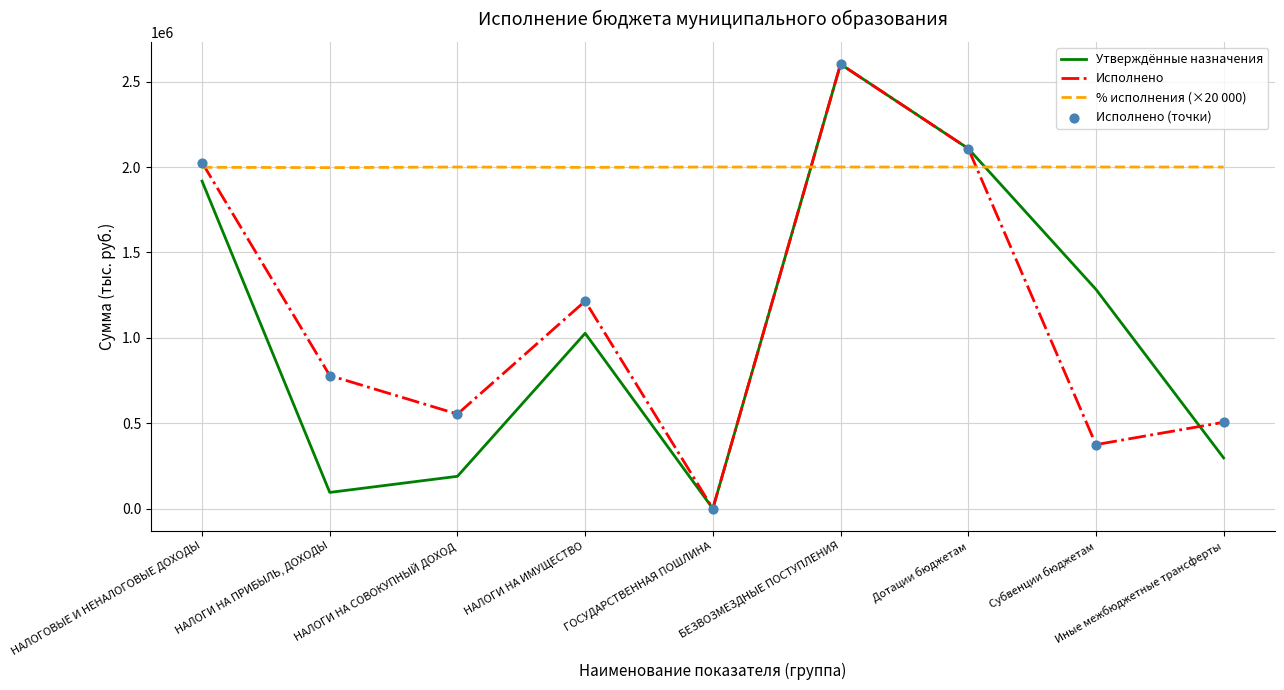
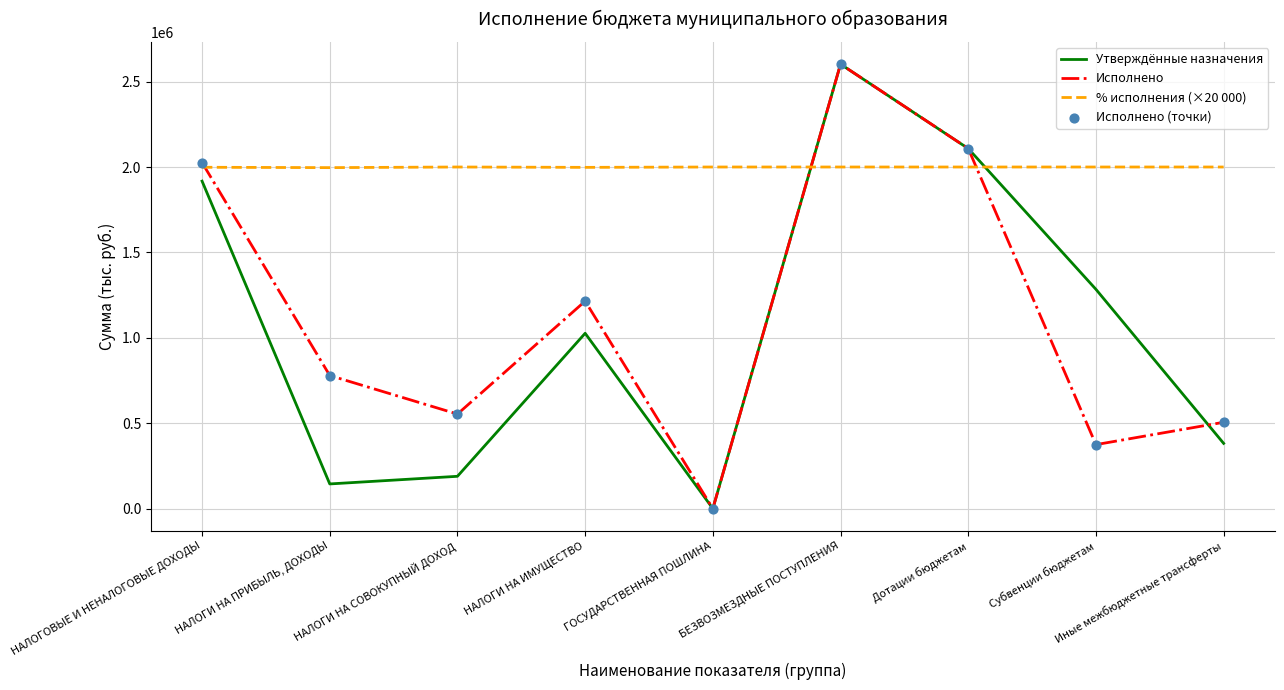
  {
    "Утверждённые назначения": {
      "НАЛОГОВЫЕ И НЕНАЛОГОВЫЕ ДОХОДЫ": 1920000,
-     "НАЛОГИ НА ПРИБЫЛЬ, ДОХОДЫ": 100000,
+     "НАЛОГИ НА ПРИБЫЛЬ, ДОХОДЫ": 150000,
      "НАЛОГИ НА СОВОКУПНЫЙ ДОХОД": 190000,
      "НАЛОГИ НА ИМУЩЕСТВО": 1030000,
      "Субвенции бюджетам": 1280000,
-     "Иные межбюджетные трансферты": 300000
+     "Иные межбюджетные трансферты": 380000
    },
    "Исполнено (точки)": {
      "НАЛОГОВЫЕ И НЕНАЛОГОВЫЕ ДОХОДЫ": 2030000,
      "НАЛОГИ НА ПРИБЫЛЬ, ДОХОДЫ": 780000,
      "НАЛОГИ НА СОВОКУПНЫЙ ДОХОД": 550000,
      "НАЛОГИ НА ИМУЩЕСТВО": 1220000,
      "Субвенции бюджетам": 380000,
      "Иные межбюджетные трансферты": 510000
    },
    "% исполнения (×20 000)": {
      "НАЛОГОВЫЕ И НЕНАЛОГОВЫЕ ДОХОДЫ": 2000000,
      "НАЛОГИ НА ПРИБЫЛЬ, ДОХОДЫ": 2000000,
      "НАЛОГИ НА СОВОКУПНЫЙ ДОХОД": 2000000,
      "НАЛОГИ НА ИМУЩЕСТВО": 2000000,
      "ГОСУДАРСТВЕННАЯ ПОШЛИНА": 2000000,
      "БЕЗВОЗМЕЗДНЫЕ ПОСТУПЛЕНИЯ": 2000000,
      "Дотации бюджетам": 2000000,
      "Субвенции бюджетам": 2000000,
      "Иные межбюджетные трансферты": 2000000
    }
  }
